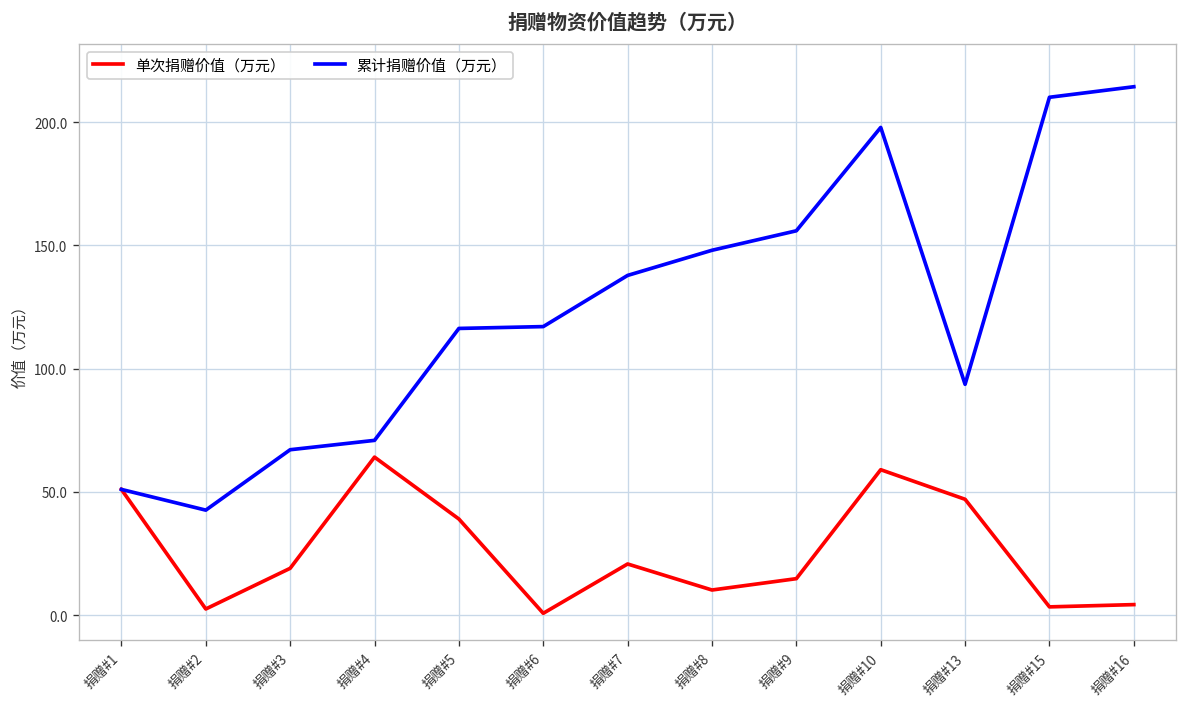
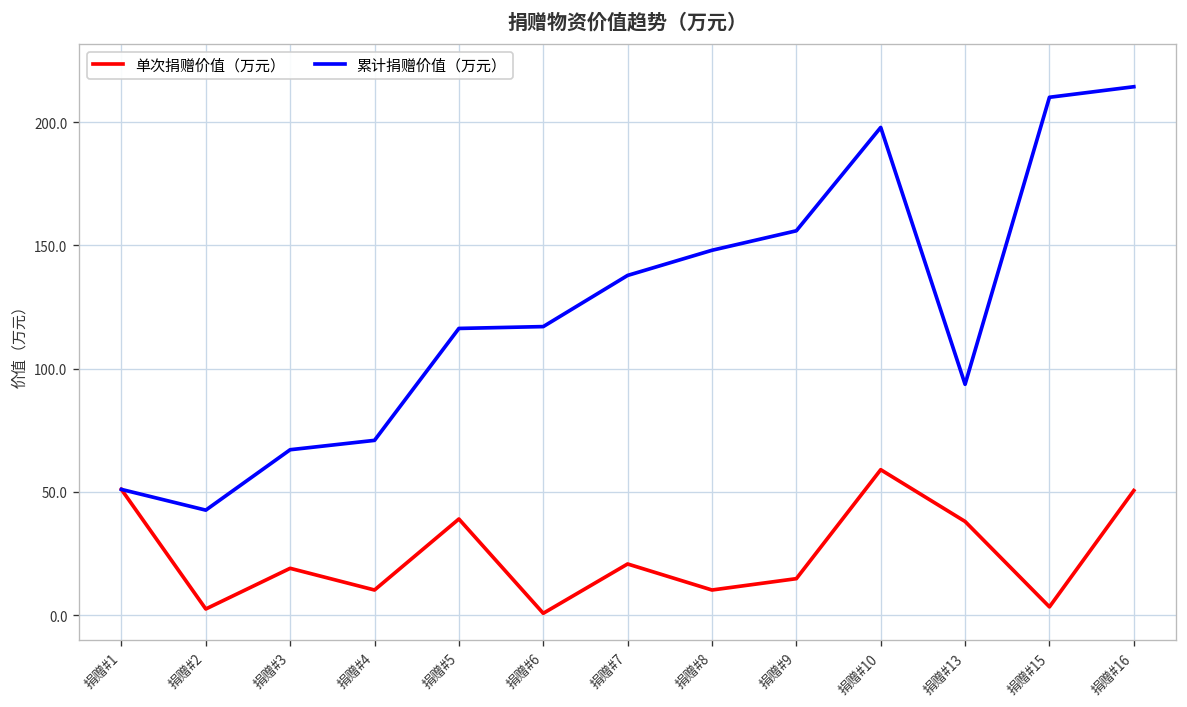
  {
    "单次捐赠价值（万元）": {
      "捐赠#2": 3,
      "捐赠#3": 19,
-     "捐赠#4": 64,
+     "捐赠#4": 10,
      "捐赠#5": 39,
      "捐赠#6": 1,
      "捐赠#7": 21,
      "捐赠#8": 10,
      "捐赠#9": 15,
      "捐赠#10": 59,
-     "捐赠#13": 47,
+     "捐赠#13": 38,
      "捐赠#15": 3,
-     "捐赠#16": 4
+     "捐赠#16": 51
    },
    "累计捐赠价值（万元）": {
      "捐赠#2": 43,
      "捐赠#3": 67,
      "捐赠#4": 71,
      "捐赠#5": 116,
      "捐赠#6": 117,
      "捐赠#7": 138,
      "捐赠#8": 148,
      "捐赠#9": 156,
      "捐赠#10": 198,
      "捐赠#13": 94,
      "捐赠#15": 210,
      "捐赠#16": 214
    }
  }
